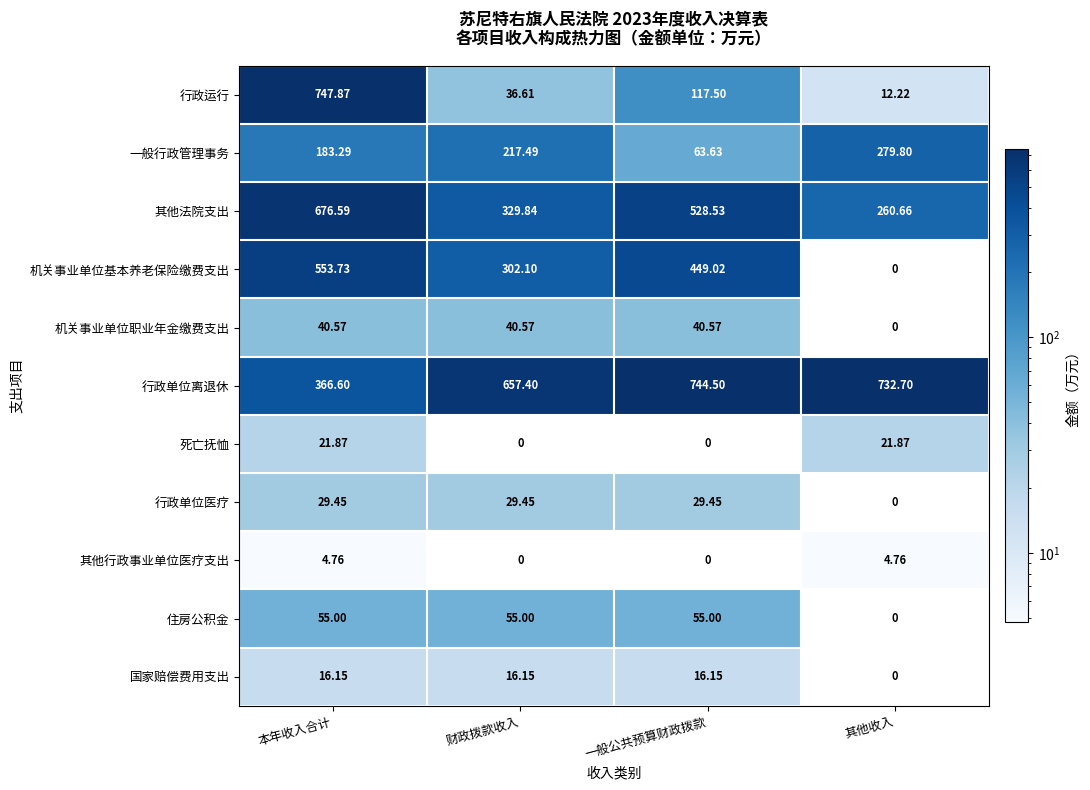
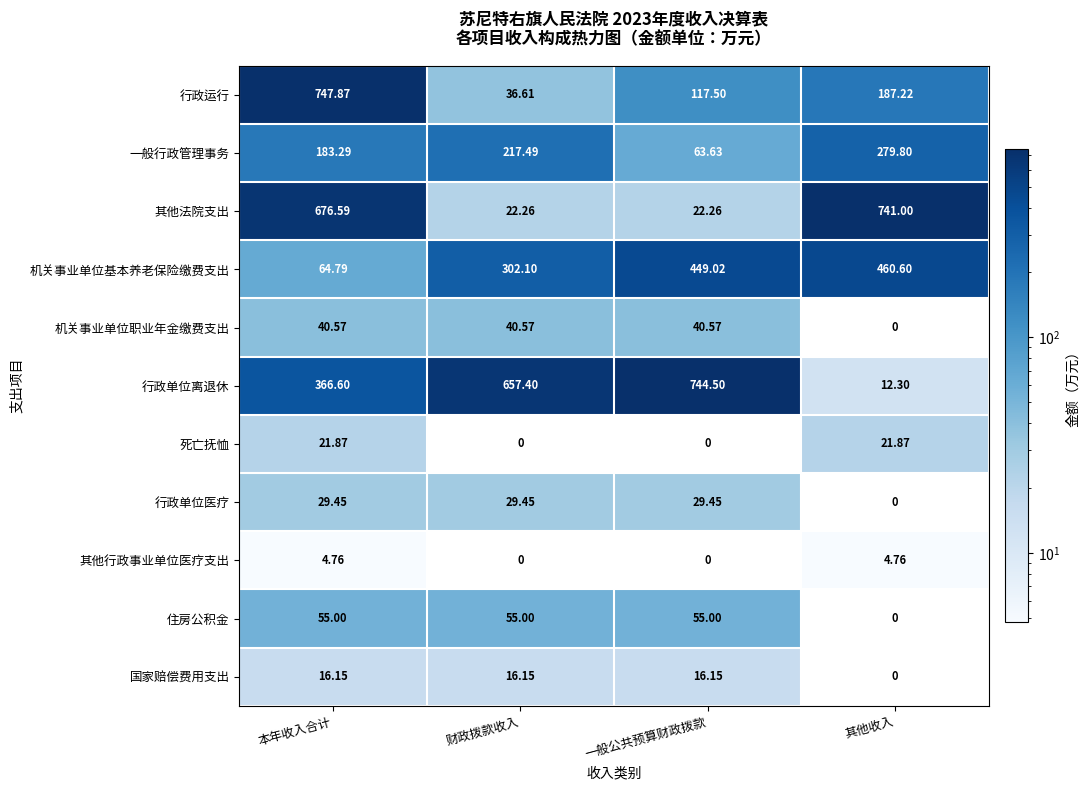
  {
    "行政运行": {
      "本年收入合计": 747.87,
      "财政拨款收入": 36.61,
      "一般公共预算财政拨款": 117.50,
-     "其他收入": 12.22
+     "其他收入": 187.22
    },
    "一般行政管理事务": {
      "本年收入合计": 183.29,
      "财政拨款收入": 217.49,
      "一般公共预算财政拨款": 63.63,
      "其他收入": 279.80
    },
    "其他法院支出": {
      "本年收入合计": 676.59,
-     "财政拨款收入": 329.84,
-     "一般公共预算财政拨款": 528.53,
-     "其他收入": 260.66
+     "财政拨款收入": 22.26,
+     "一般公共预算财政拨款": 22.26,
+     "其他收入": 741.00
    },
    "机关事业单位基本养老保险缴费支出": {
-     "本年收入合计": 553.73,
+     "本年收入合计": 64.79,
      "财政拨款收入": 302.10,
      "一般公共预算财政拨款": 449.02,
-     "其他收入": 0
+     "其他收入": 460.60
    },
    "机关事业单位职业年金缴费支出": {
      "本年收入合计": 40.57,
      "财政拨款收入": 40.57,
      "一般公共预算财政拨款": 40.57,
      "其他收入": 0
    },
    "行政单位离退休": {
      "本年收入合计": 366.60,
      "财政拨款收入": 657.40,
      "一般公共预算财政拨款": 744.50,
-     "其他收入": 732.70
+     "其他收入": 12.30
    },
    "死亡抚恤": {
      "本年收入合计": 21.87,
      "财政拨款收入": 0,
      "一般公共预算财政拨款": 0,
      "其他收入": 21.87
    },
    "行政单位医疗": {
      "本年收入合计": 29.45,
      "财政拨款收入": 29.45,
      "一般公共预算财政拨款": 29.45,
      "其他收入": 0
    },
    "其他行政事业单位医疗支出": {
      "本年收入合计": 4.76,
      "财政拨款收入": 0,
      "一般公共预算财政拨款": 0,
      "其他收入": 4.76
    },
    "住房公积金": {
      "本年收入合计": 55.00,
      "财政拨款收入": 55.00,
      "一般公共预算财政拨款": 55.00,
      "其他收入": 0
    },
    "国家赔偿费用支出": {
      "本年收入合计": 16.15,
      "财政拨款收入": 16.15,
      "一般公共预算财政拨款": 16.15,
      "其他收入": 0
    }
  }
